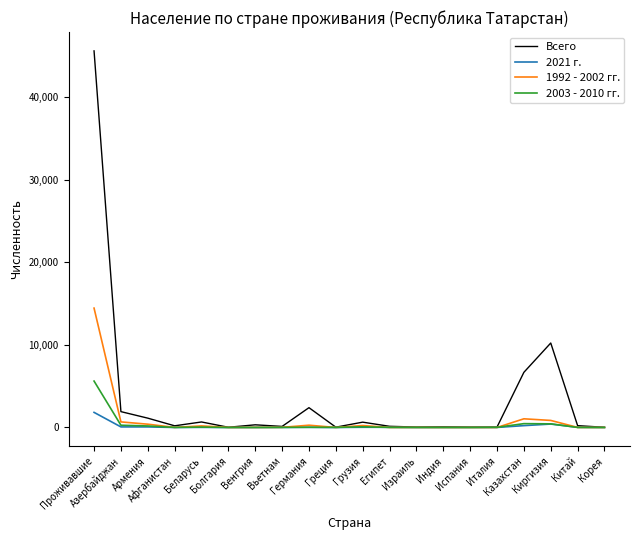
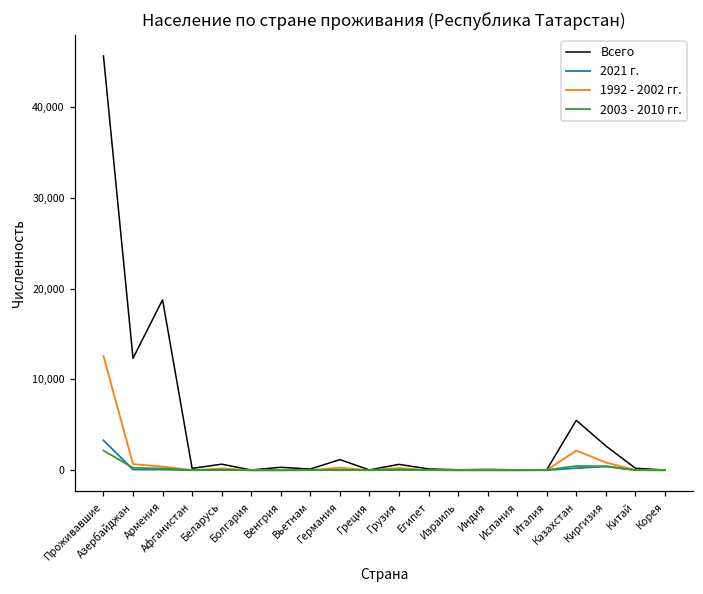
  {
    "Всего": {
      "Проживавшие": "46,000",
-     "Азербайджан": "2,000",
-     "Армения": "1,000",
+     "Азербайджан": "12,000",
+     "Армения": "19,000",
      "Беларусь": "1,000",
      "Венгрия": "0",
-     "Германия": "2,000",
+     "Германия": "1,000",
      "Грузия": "1,000",
-     "Казахстан": "7,000",
-     "Киргизия": "10,000"
+     "Казахстан": "5,000",
+     "Киргизия": "3,000"
    },
    "2021 г.": {
-     "Проживавшие": "2,000"
+     "Проживавшие": "3,000"
    },
    "1992 - 2002 гг.": {
-     "Проживавшие": "14,000",
+     "Проживавшие": "13,000",
      "Азербайджан": "1,000",
-     "Казахстан": "1,000",
+     "Казахстан": "2,000",
      "Киргизия": "1,000"
    },
    "2003 - 2010 гг.": {
-     "Проживавшие": "6,000"
+     "Проживавшие": "2,000"
    }
  }
